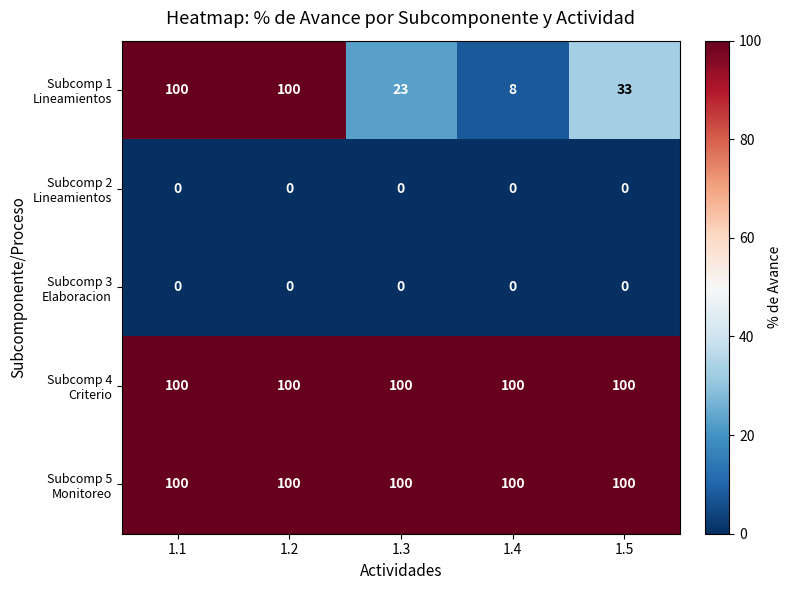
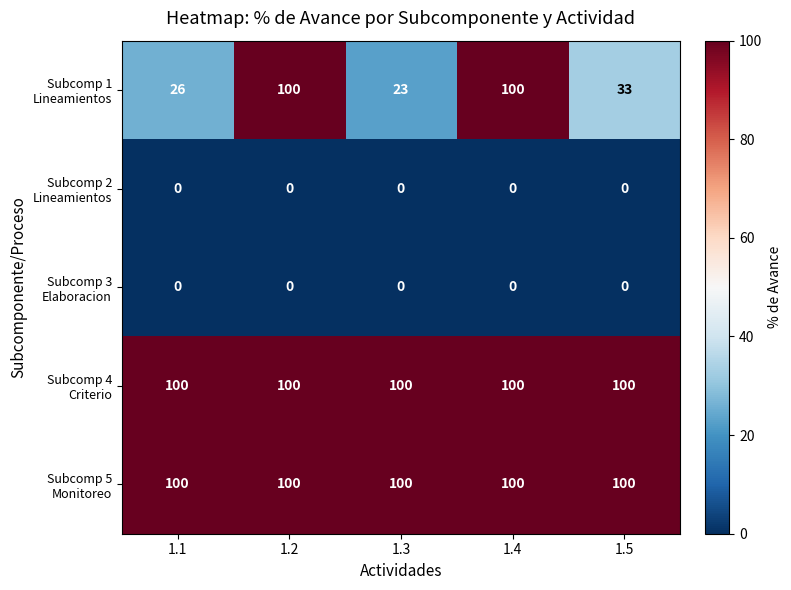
  {
    "Subcomp 1 Lineamientos": {
-     "1.1": 100,
+     "1.1": 26,
      "1.2": 100,
      "1.3": 23,
-     "1.4": 8,
+     "1.4": 100,
      "1.5": 33
    },
    "Subcomp 2 Lineamientos": {
      "1.1": 0,
      "1.2": 0,
      "1.3": 0,
      "1.4": 0,
      "1.5": 0
    },
    "Subcomp 3 Elaboracion": {
      "1.1": 0,
      "1.2": 0,
      "1.3": 0,
      "1.4": 0,
      "1.5": 0
    },
    "Subcomp 4 Criterio": {
      "1.1": 100,
      "1.2": 100,
      "1.3": 100,
      "1.4": 100,
      "1.5": 100
    },
    "Subcomp 5 Monitoreo": {
      "1.1": 100,
      "1.2": 100,
      "1.3": 100,
      "1.4": 100,
      "1.5": 100
    }
  }
